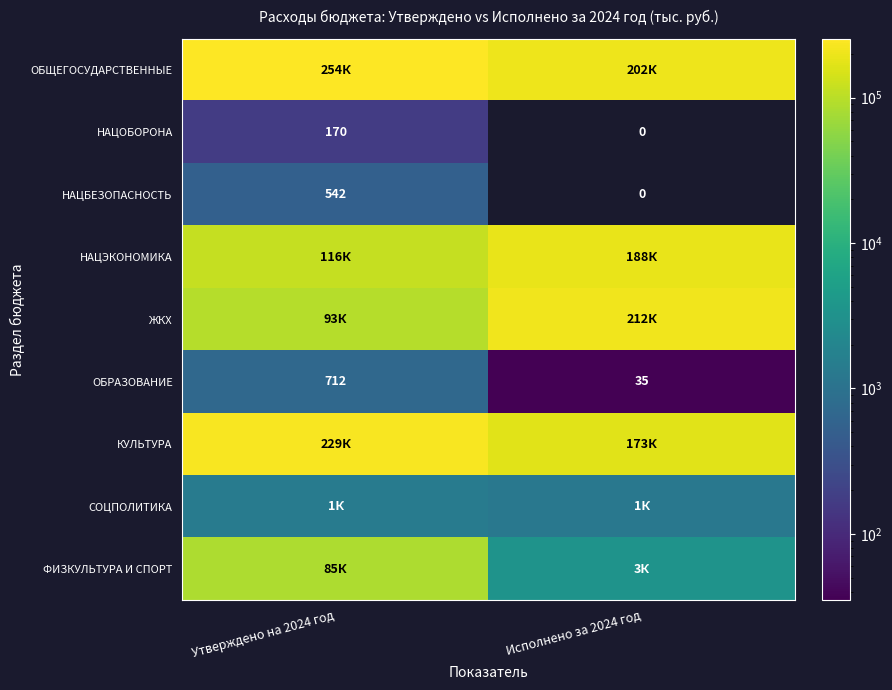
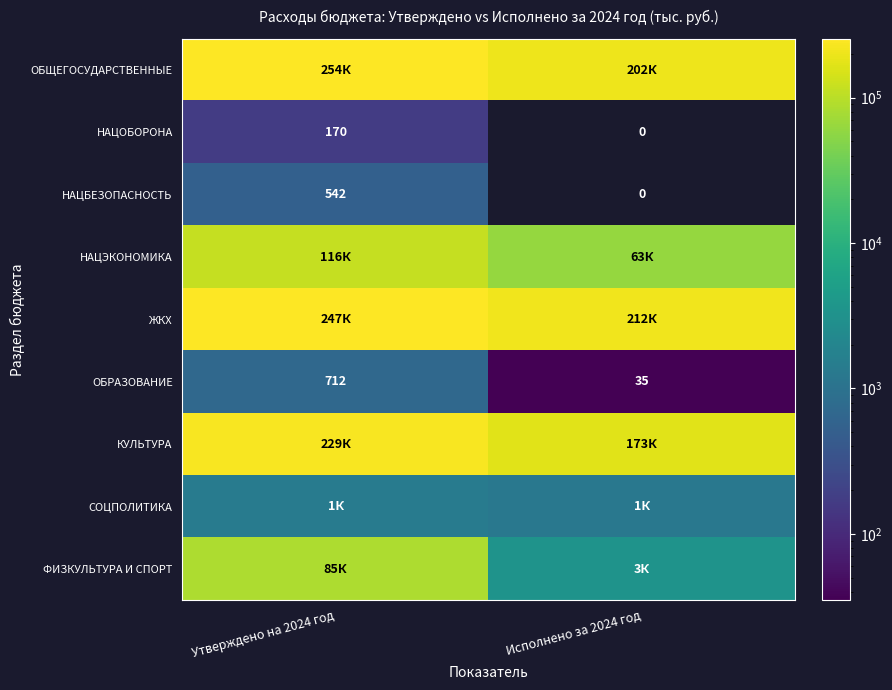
  {
    "ОБЩЕГОСУДАРСТВЕННЫЕ": {
      "Утверждено на 2024 год": "254К",
      "Исполнено за 2024 год": "202К"
    },
    "НАЦОБОРОНА": {
      "Утверждено на 2024 год": "170",
      "Исполнено за 2024 год": "0"
    },
    "НАЦБЕЗОПАСНОСТЬ": {
      "Утверждено на 2024 год": "542",
      "Исполнено за 2024 год": "0"
    },
    "НАЦЭКОНОМИКА": {
      "Утверждено на 2024 год": "116К",
-     "Исполнено за 2024 год": "188К"
+     "Исполнено за 2024 год": "63К"
    },
    "ЖКХ": {
-     "Утверждено на 2024 год": "93К",
+     "Утверждено на 2024 год": "247К",
      "Исполнено за 2024 год": "212К"
    },
    "ОБРАЗОВАНИЕ": {
      "Утверждено на 2024 год": "712",
      "Исполнено за 2024 год": "35"
    },
    "КУЛЬТУРА": {
      "Утверждено на 2024 год": "229К",
      "Исполнено за 2024 год": "173К"
    },
    "СОЦПОЛИТИКА": {
      "Утверждено на 2024 год": "1К",
      "Исполнено за 2024 год": "1К"
    },
    "ФИЗКУЛЬТУРА И СПОРТ": {
      "Утверждено на 2024 год": "85К",
      "Исполнено за 2024 год": "3К"
    }
  }
